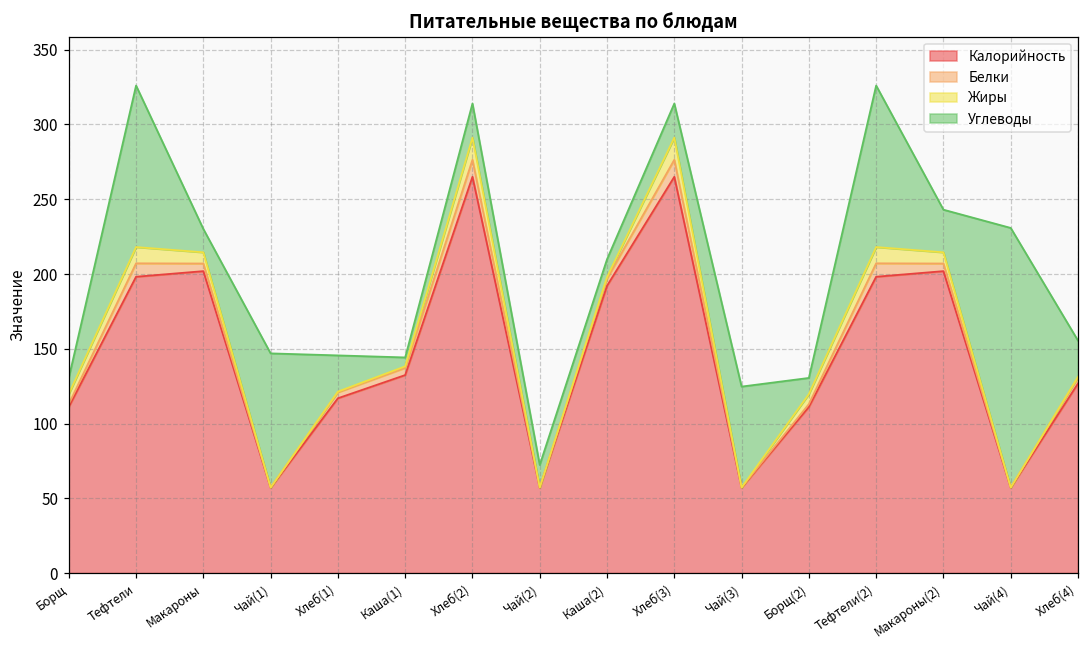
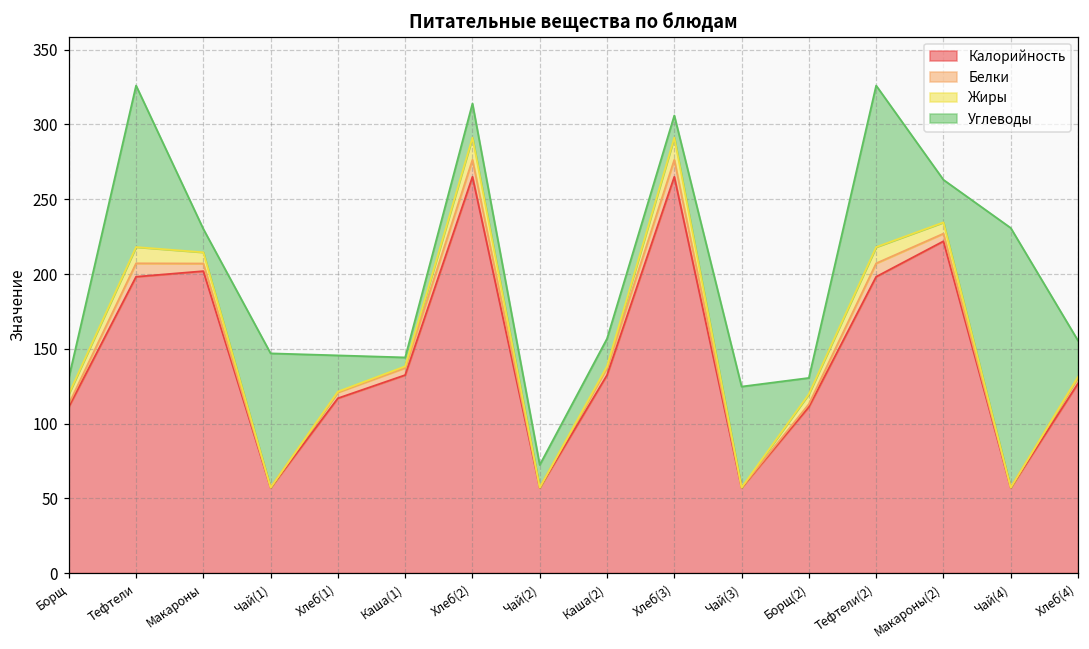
  {
    "Калорийность": {
      "Борщ": 111,
      "Тефтели": 198,
      "Макароны": 202,
      "Хлеб(1)": 117,
      "Каша(1)": 132,
      "Хлеб(2)": 265,
-     "Каша(2)": 192,
+     "Каша(2)": 132,
      "Хлеб(3)": 265,
      "Борщ(2)": 111,
      "Тефтели(2)": 198,
-     "Макароны(2)": 202,
+     "Макароны(2)": 222,
      "Хлеб(4)": 127
    },
    "Углеводы": {
      "Борщ": 11,
      "Тефтели": 108,
      "Макароны": 16,
      "Чай(1)": 90,
      "Хлеб(1)": 24,
      "Каша(1)": 6,
      "Хлеб(2)": 23,
      "Чай(2)": 15,
-     "Каша(2)": 12,
-     "Хлеб(3)": 23,
+     "Каша(2)": 19,
+     "Хлеб(3)": 15,
      "Чай(3)": 68,
      "Борщ(2)": 11,
      "Тефтели(2)": 108,
      "Макароны(2)": 29,
      "Чай(4)": 174,
      "Хлеб(4)": 24
    }
  }
